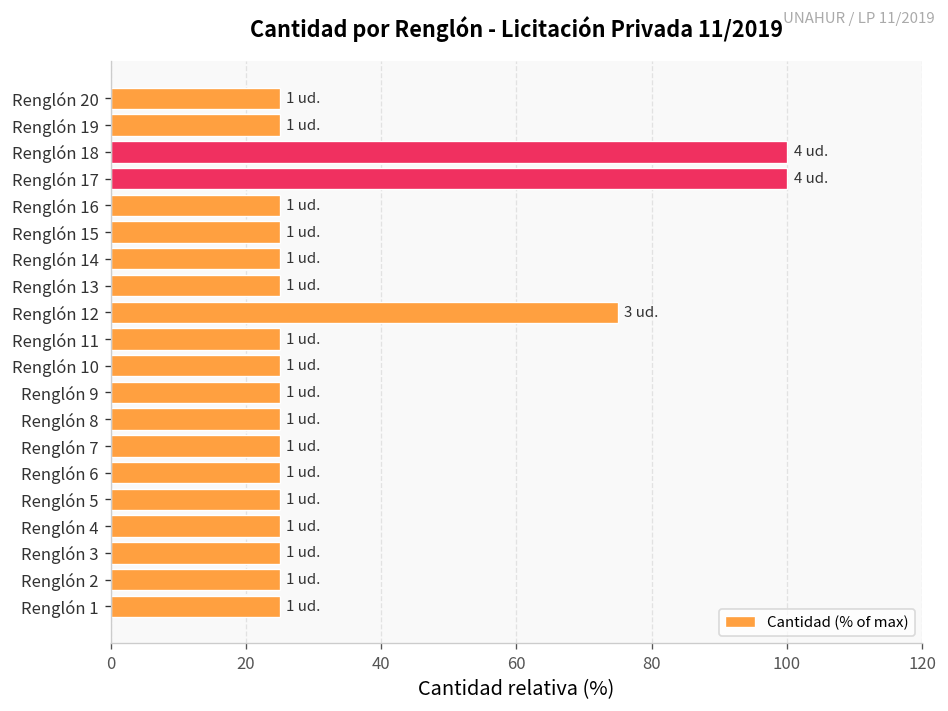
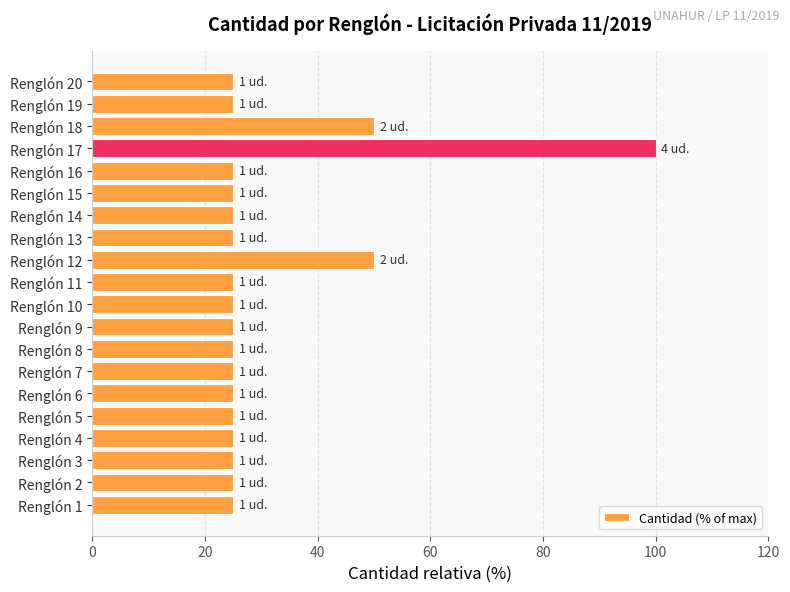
  {
-   "Renglón 18": 4,
-   "Renglón 12": 3
+   "Renglón 18": 2,
+   "Renglón 12": 2
  }
